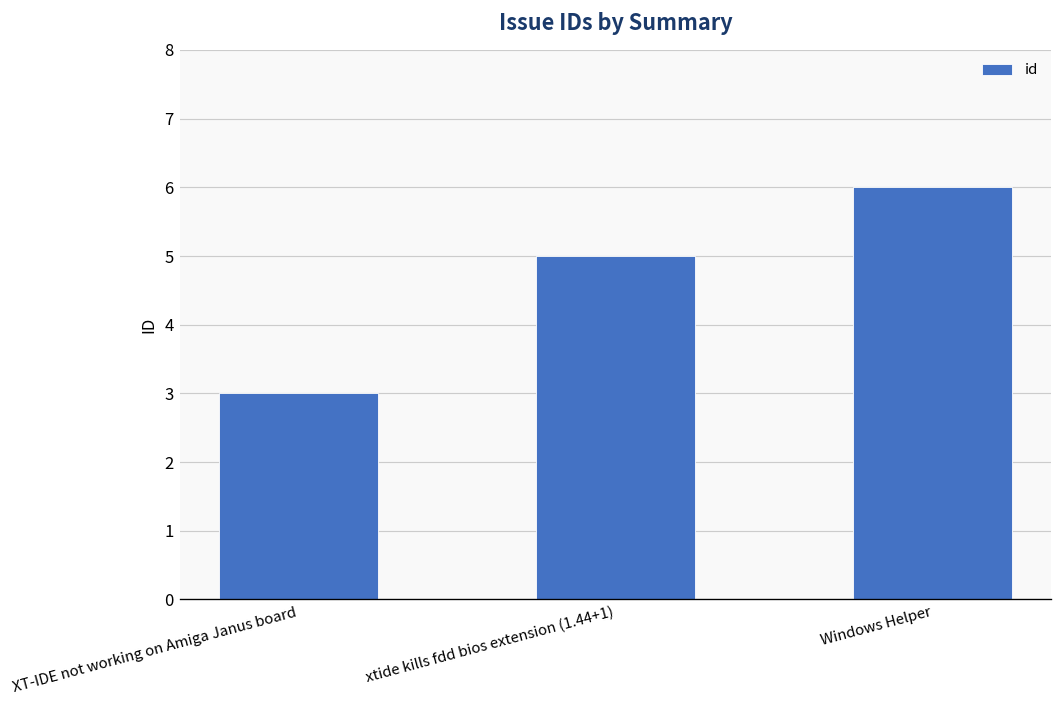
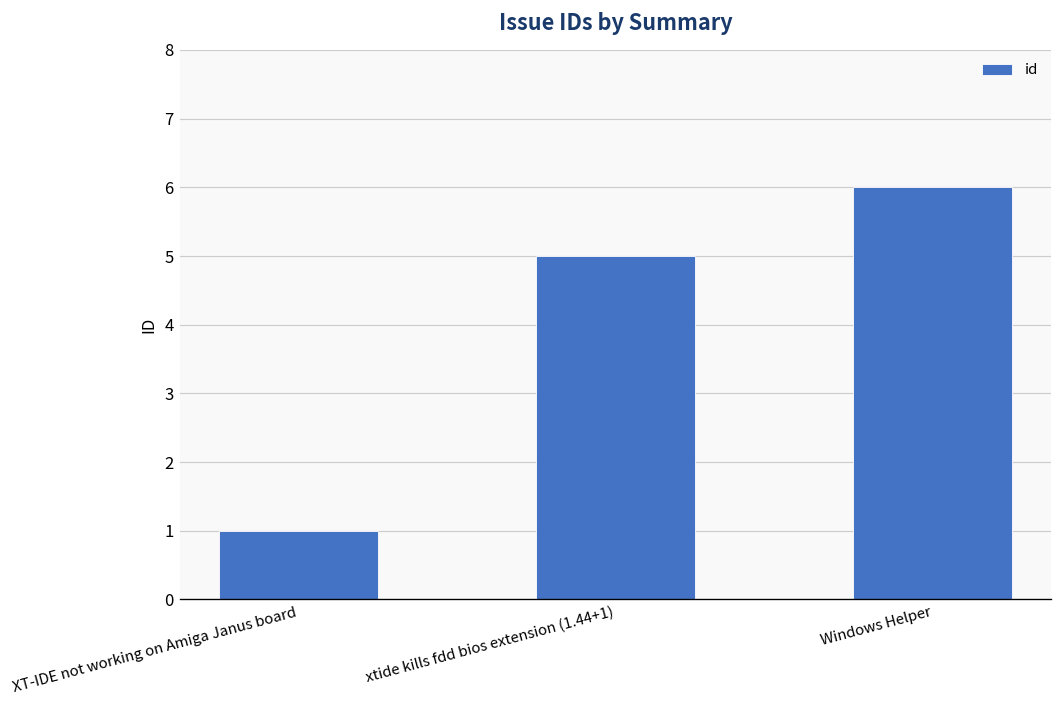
  {
-   "XT-IDE not working on Amiga Janus board": 3,
+   "XT-IDE not working on Amiga Janus board": 1,
    "xtide kills fdd bios extension (1.44+1)": 5,
    "Windows Helper": 6
  }
